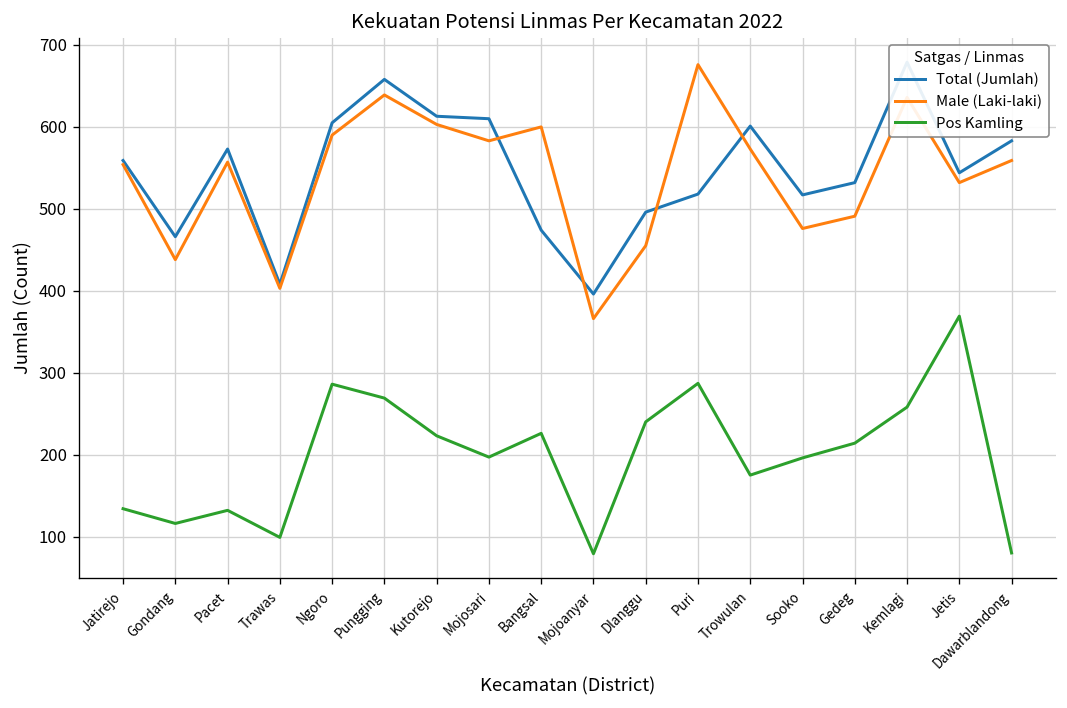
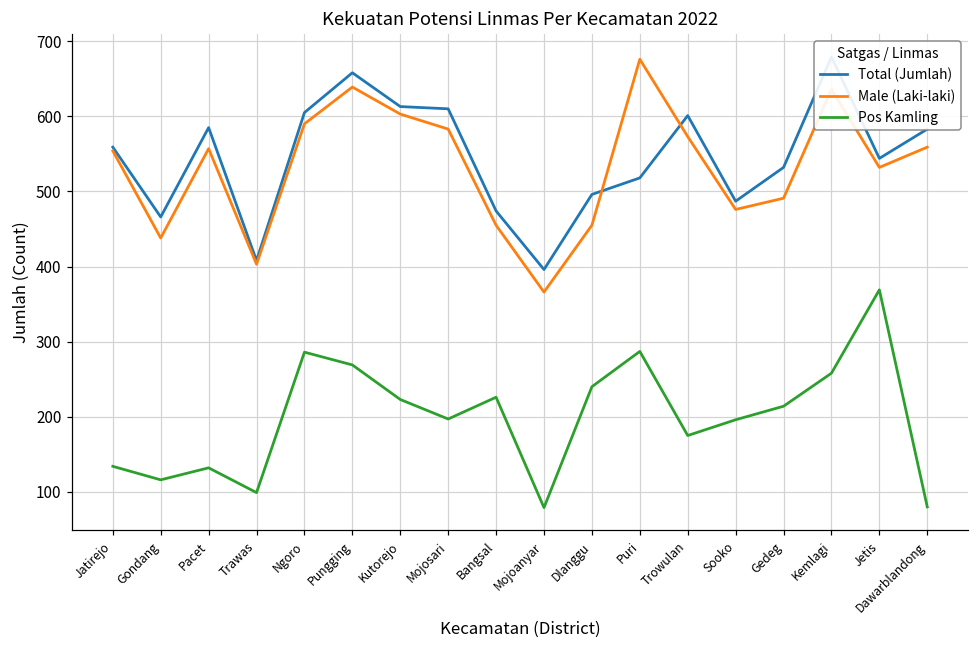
  {
    "Total (Jumlah)": {
      "Jatirejo": 560,
      "Gondang": 470,
-     "Pacet": 570,
+     "Pacet": 590,
      "Trawas": 410,
      "Ngoro": 610,
      "Pungging": 660,
      "Kutorejo": 610,
      "Mojosari": 610,
      "Bangsal": 470,
      "Mojoanyar": 400,
      "Dlanggu": 500,
      "Puri": 520,
      "Trowulan": 600,
-     "Sooko": 520,
+     "Sooko": 490,
      "Gedeg": 530,
      "Jetis": 540
    },
    "Male (Laki-laki)": {
      "Jatirejo": 550,
      "Gondang": 440,
      "Pacet": 560,
      "Trawas": 400,
      "Ngoro": 590,
      "Pungging": 640,
      "Kutorejo": 600,
      "Mojosari": 580,
-     "Bangsal": 600,
+     "Bangsal": 460,
      "Mojoanyar": 370,
      "Dlanggu": 460,
      "Puri": 680,
      "Trowulan": 570,
      "Sooko": 480,
      "Gedeg": 490,
      "Jetis": 530,
      "Dawarblandong": 560
    },
    "Pos Kamling": {
      "Jatirejo": 130,
      "Gondang": 120,
      "Pacet": 130,
      "Trawas": 100,
      "Ngoro": 290,
      "Pungging": 270,
      "Kutorejo": 220,
      "Mojosari": 200,
      "Bangsal": 230,
      "Mojoanyar": 80,
      "Dlanggu": 240,
      "Puri": 290,
      "Trowulan": 180,
      "Sooko": 200,
      "Gedeg": 210,
      "Kemlagi": 260,
      "Jetis": 370,
      "Dawarblandong": 80
    }
  }
